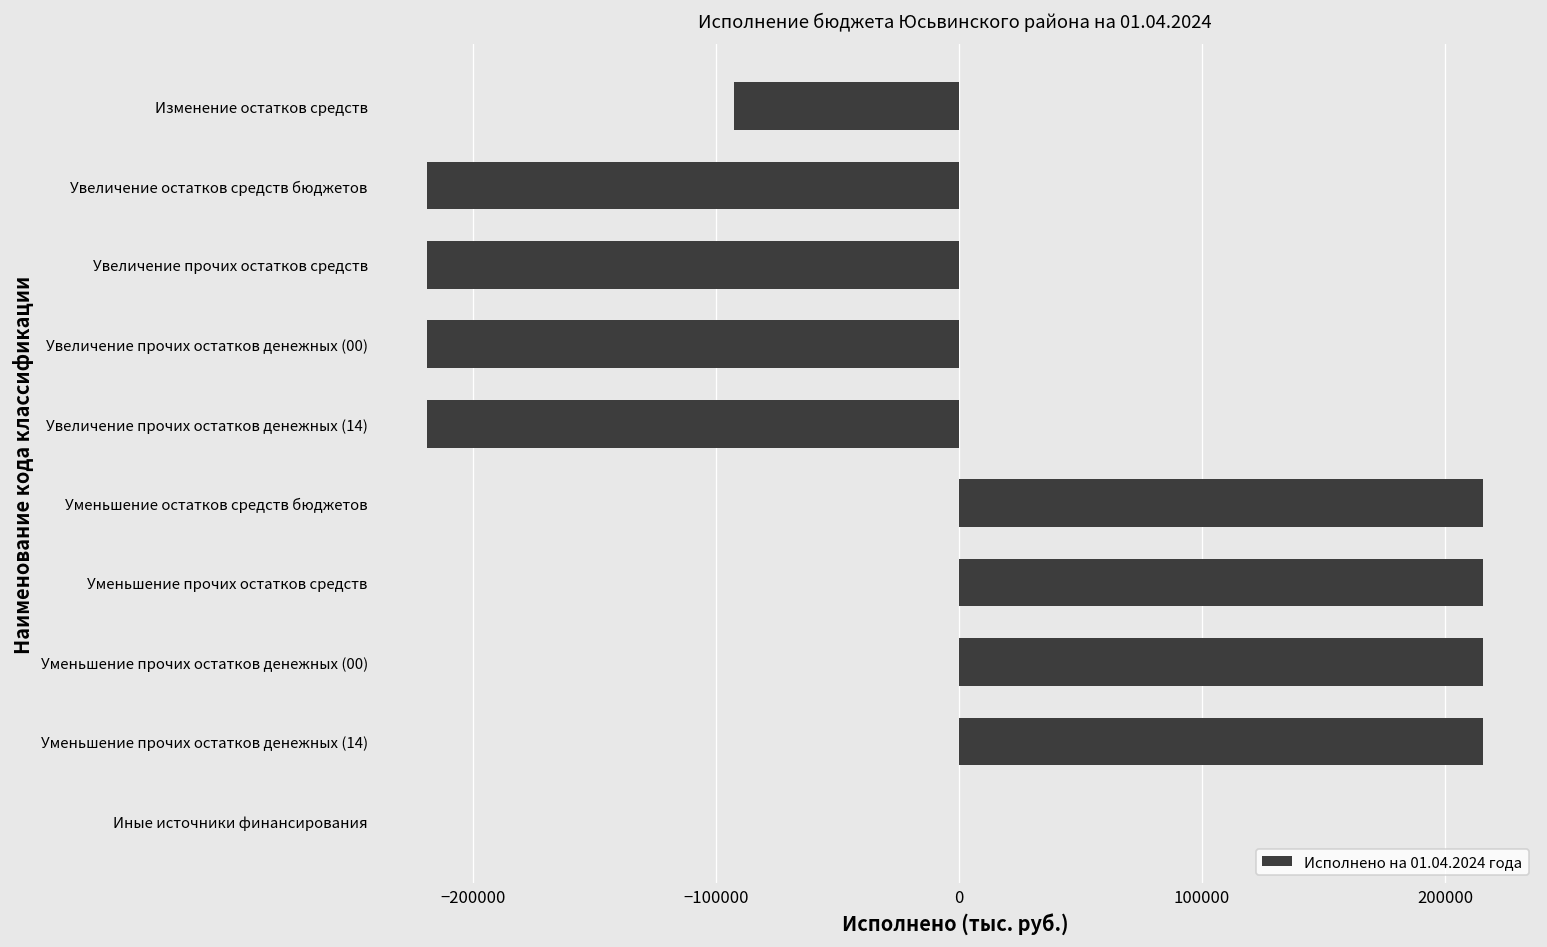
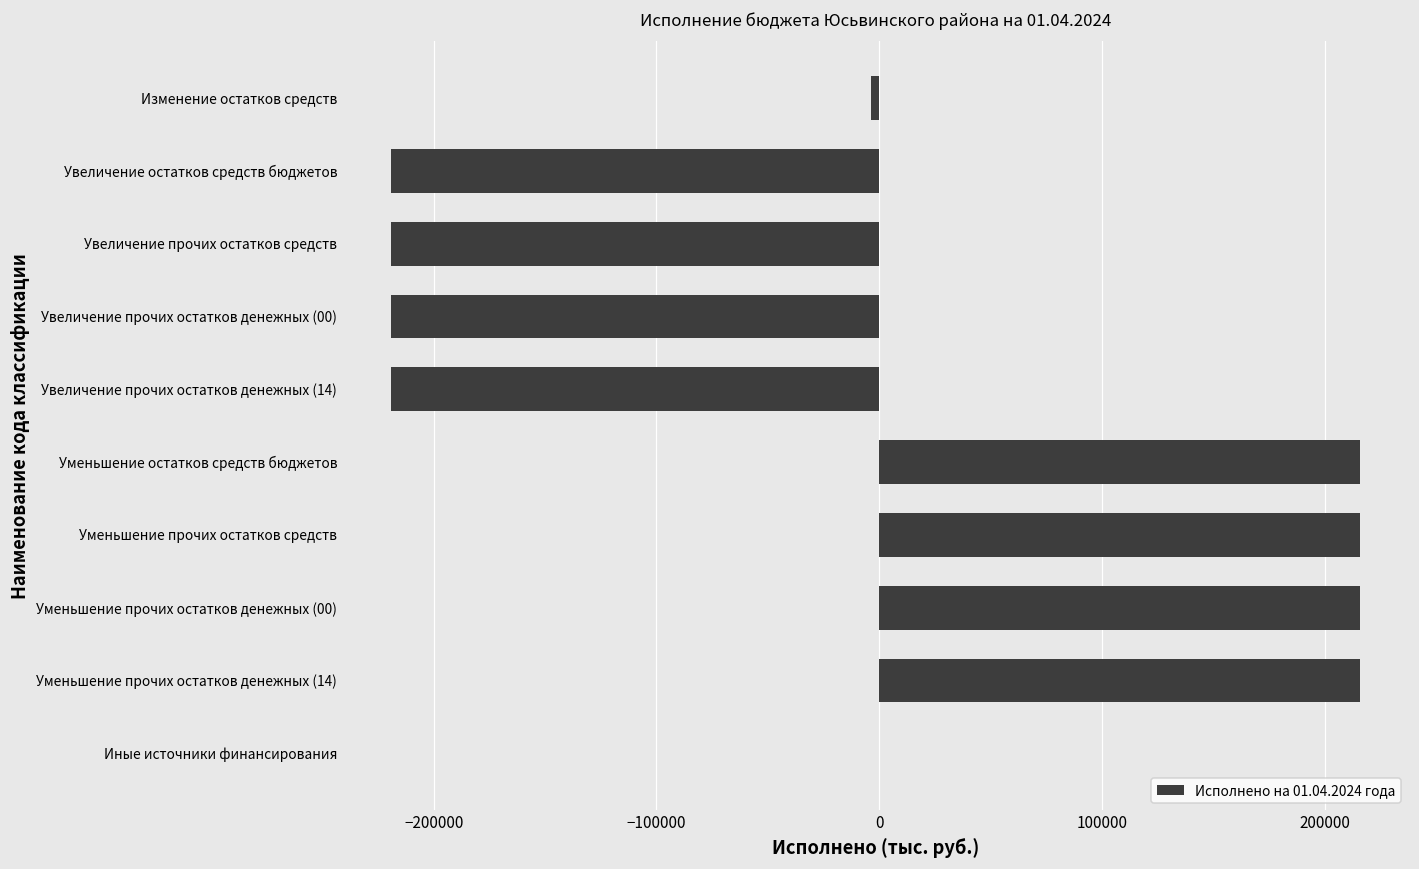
  {
-   "Изменение остатков средств": -93000,
+   "Изменение остатков средств": -3000,
    "Увеличение остатков средств бюджетов": -219000,
    "Увеличение прочих остатков средств": -219000,
    "Увеличение прочих остатков денежных (00)": -219000,
    "Увеличение прочих остатков денежных (14)": -219000,
    "Уменьшение остатков средств бюджетов": 216000,
    "Уменьшение прочих остатков средств": 216000,
    "Уменьшение прочих остатков денежных (00)": 216000,
    "Уменьшение прочих остатков денежных (14)": 216000,
    "Иные источники финансирования": 0
  }
